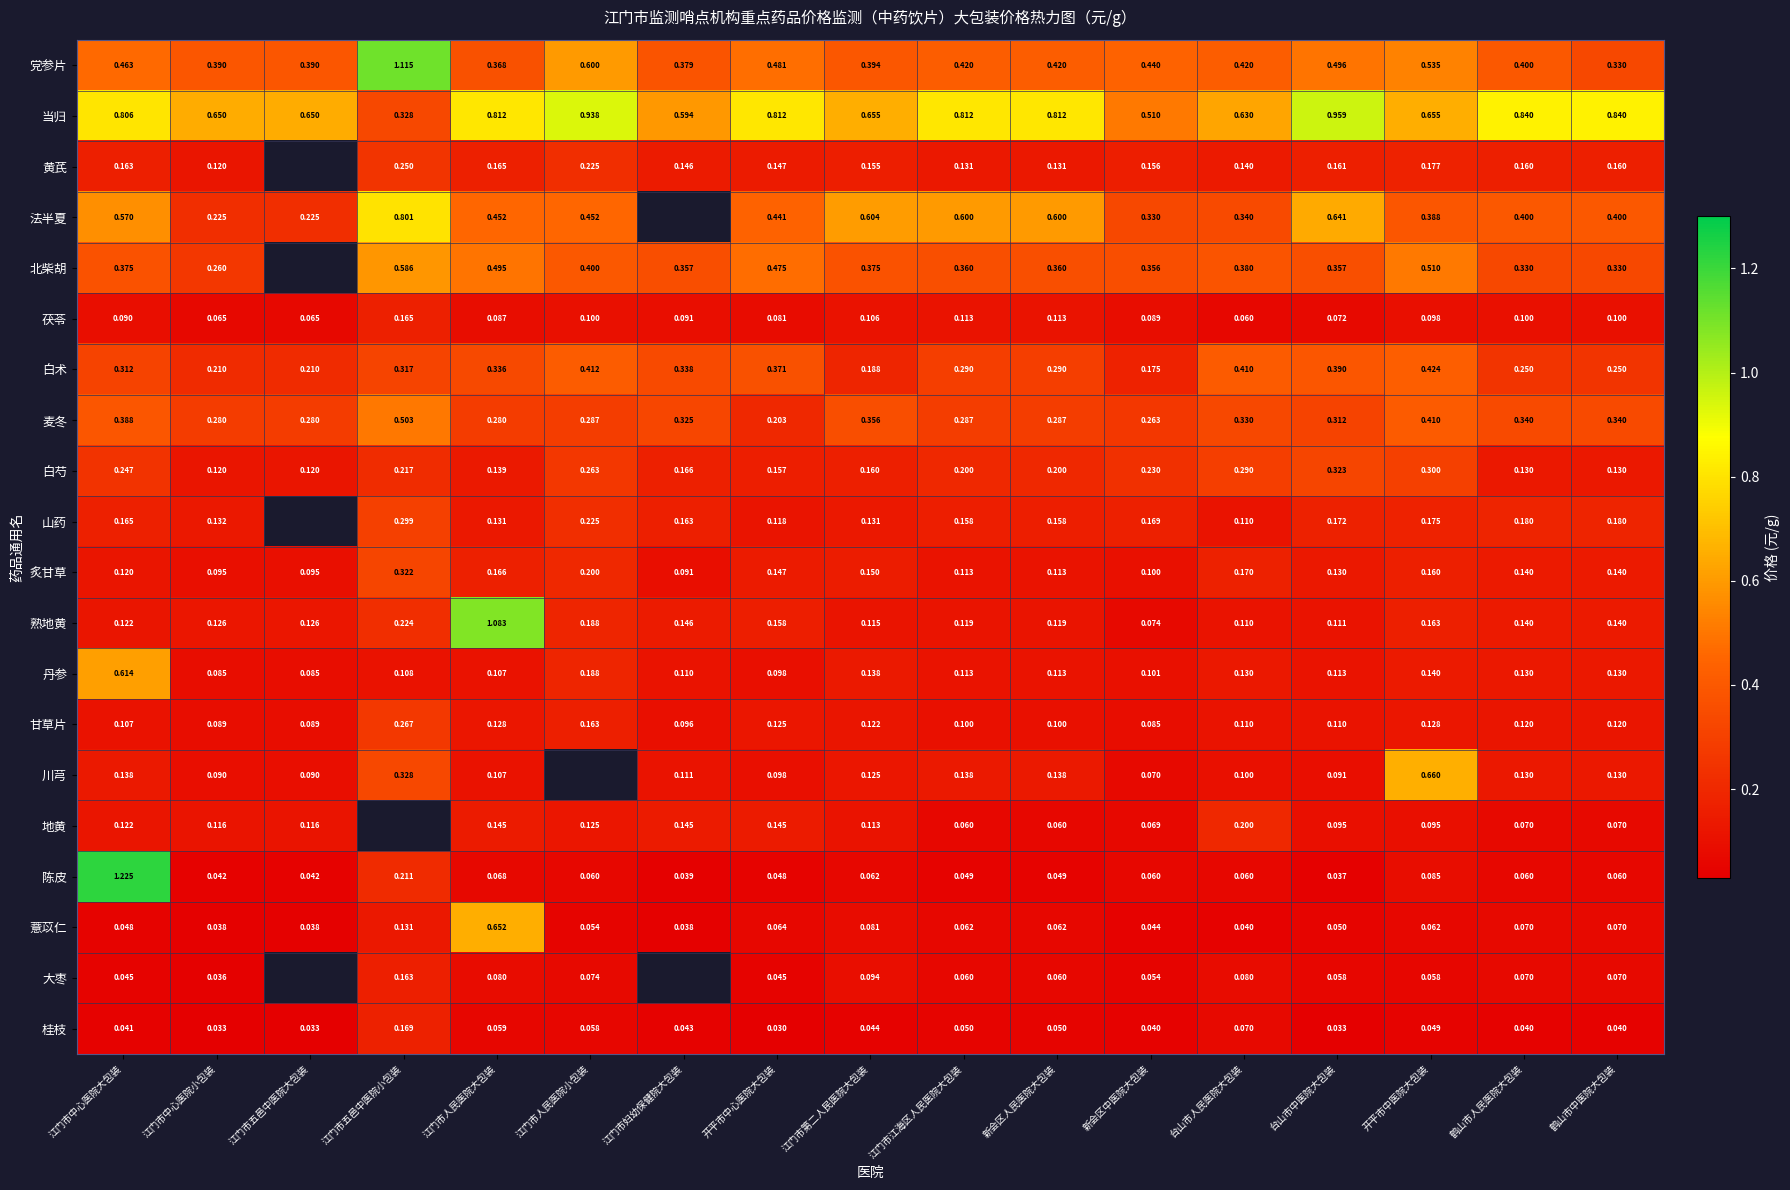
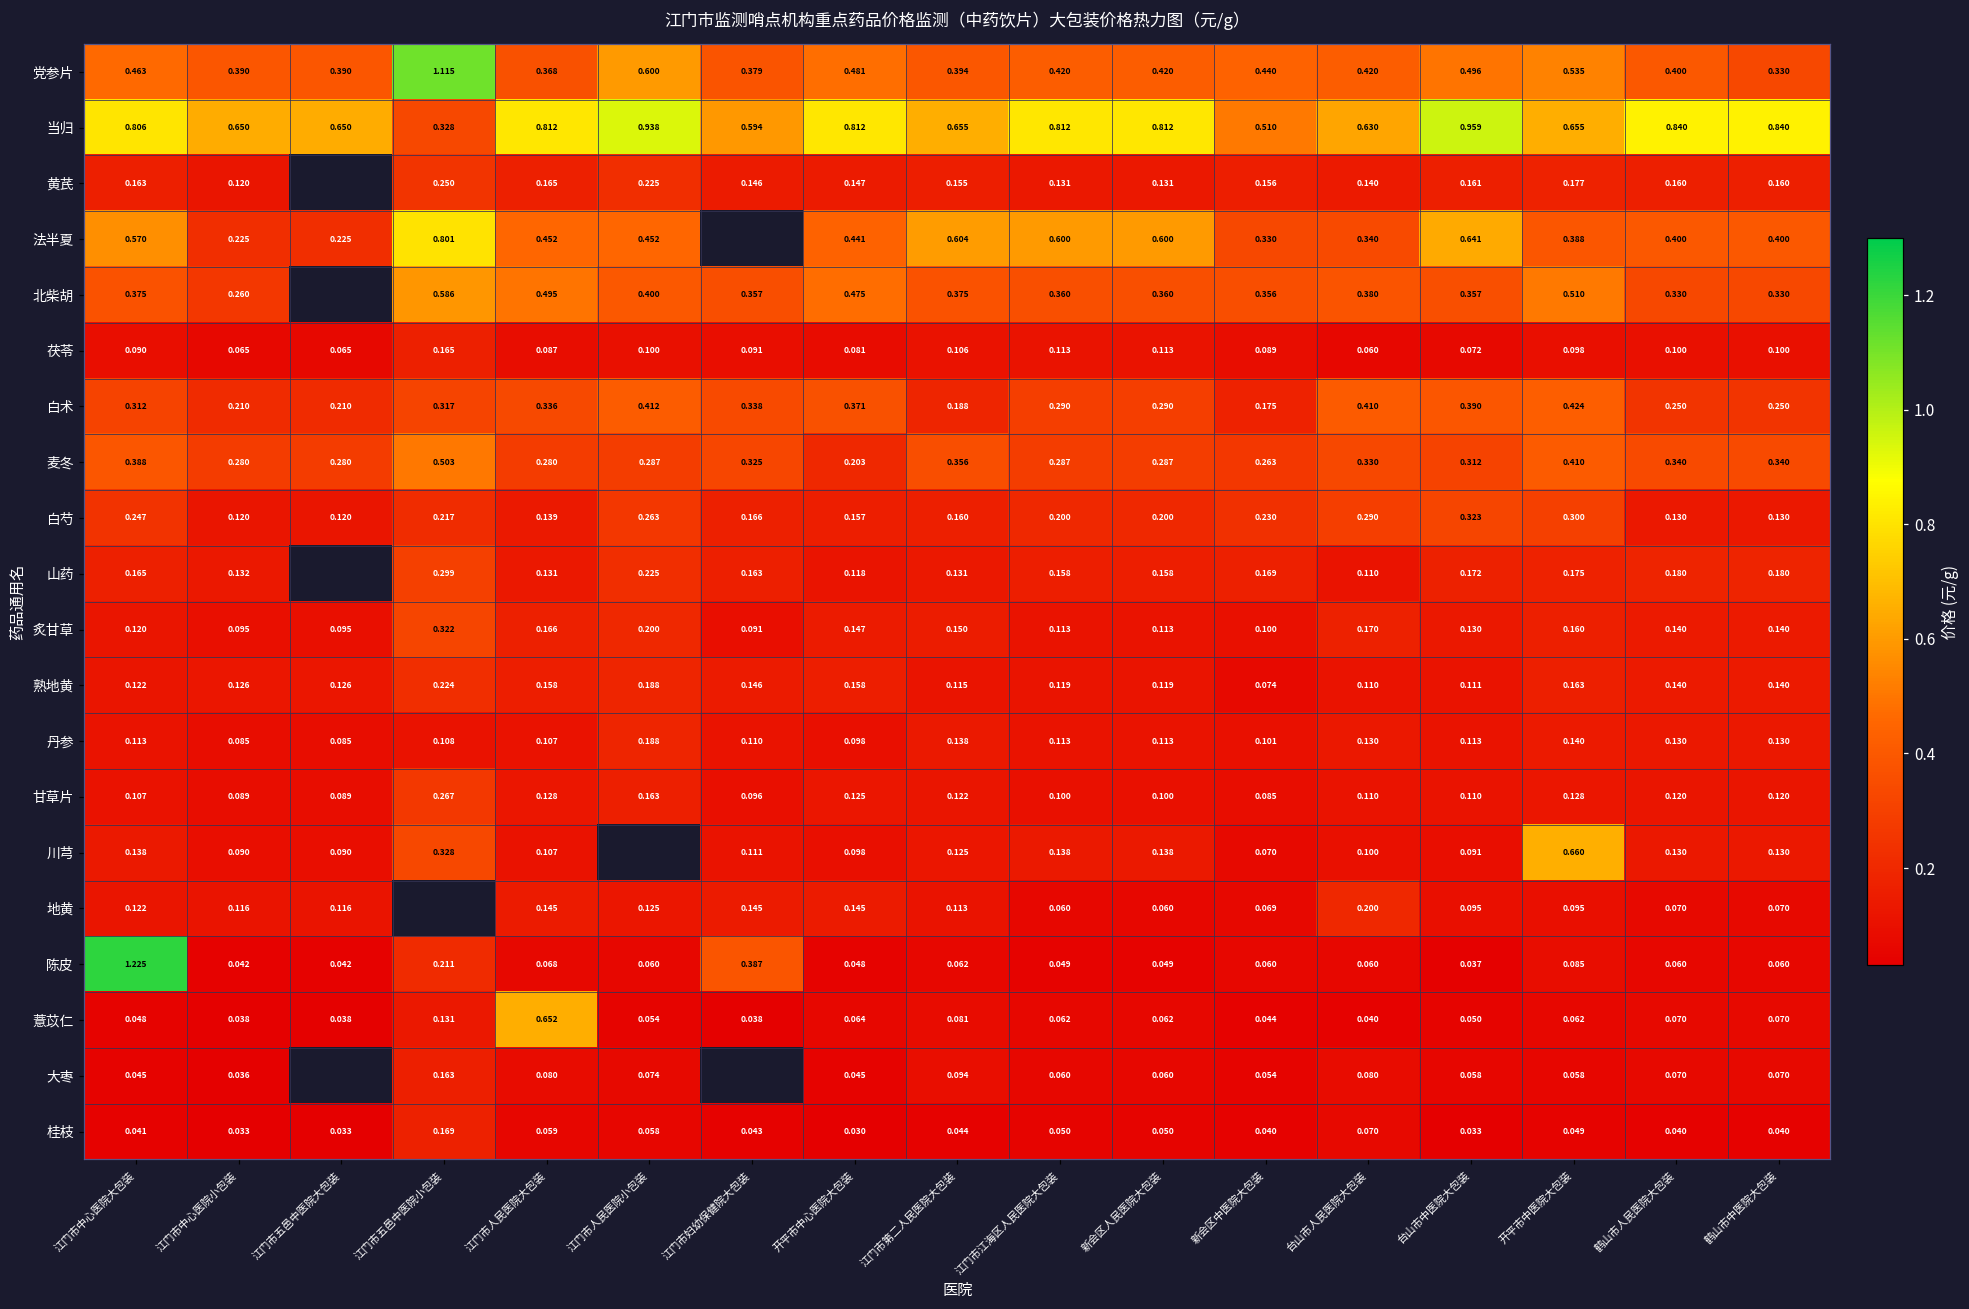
  {
    "熟地黄": {
      "江门市中心医院大包装": 0.122,
      "江门市中心医院小包装": 0.126,
      "江门市五邑中医院大包装": 0.126,
      "江门市五邑中医院小包装": 0.224,
-     "江门市人民医院大包装": 1.083,
+     "江门市人民医院大包装": 0.158,
      "江门市人民医院小包装": 0.188,
      "江门市妇幼保健院大包装": 0.146,
      "开平市中心医院大包装": 0.158,
      "江门市第二人民医院大包装": 0.115,
      "江门市江海区人民医院大包装": 0.119,
      "新会区人民医院大包装": 0.119,
      "新会区中医院大包装": 0.074,
      "台山市人民医院大包装": 0.110,
      "台山市中医院大包装": 0.111,
      "开平市中医院大包装": 0.163,
      "鹤山市人民医院大包装": 0.140,
      "鹤山市中医院大包装": 0.140
    },
    "丹参": {
-     "江门市中心医院大包装": 0.614,
+     "江门市中心医院大包装": 0.113,
      "江门市中心医院小包装": 0.085,
      "江门市五邑中医院大包装": 0.085,
      "江门市五邑中医院小包装": 0.108,
      "江门市人民医院大包装": 0.107,
      "江门市人民医院小包装": 0.188,
      "江门市妇幼保健院大包装": 0.110,
      "开平市中心医院大包装": 0.098,
      "江门市第二人民医院大包装": 0.138,
      "江门市江海区人民医院大包装": 0.113,
      "新会区人民医院大包装": 0.113,
      "新会区中医院大包装": 0.101,
      "台山市人民医院大包装": 0.130,
      "台山市中医院大包装": 0.113,
      "开平市中医院大包装": 0.140,
      "鹤山市人民医院大包装": 0.130,
      "鹤山市中医院大包装": 0.130
    },
    "陈皮": {
      "江门市中心医院大包装": 1.225,
      "江门市中心医院小包装": 0.042,
      "江门市五邑中医院大包装": 0.042,
      "江门市五邑中医院小包装": 0.211,
      "江门市人民医院大包装": 0.068,
      "江门市人民医院小包装": 0.060,
-     "江门市妇幼保健院大包装": 0.039,
+     "江门市妇幼保健院大包装": 0.387,
      "开平市中心医院大包装": 0.048,
      "江门市第二人民医院大包装": 0.062,
      "江门市江海区人民医院大包装": 0.049,
      "新会区人民医院大包装": 0.049,
      "新会区中医院大包装": 0.060,
      "台山市人民医院大包装": 0.060,
      "台山市中医院大包装": 0.037,
      "开平市中医院大包装": 0.085,
      "鹤山市人民医院大包装": 0.060,
      "鹤山市中医院大包装": 0.060
    }
  }
